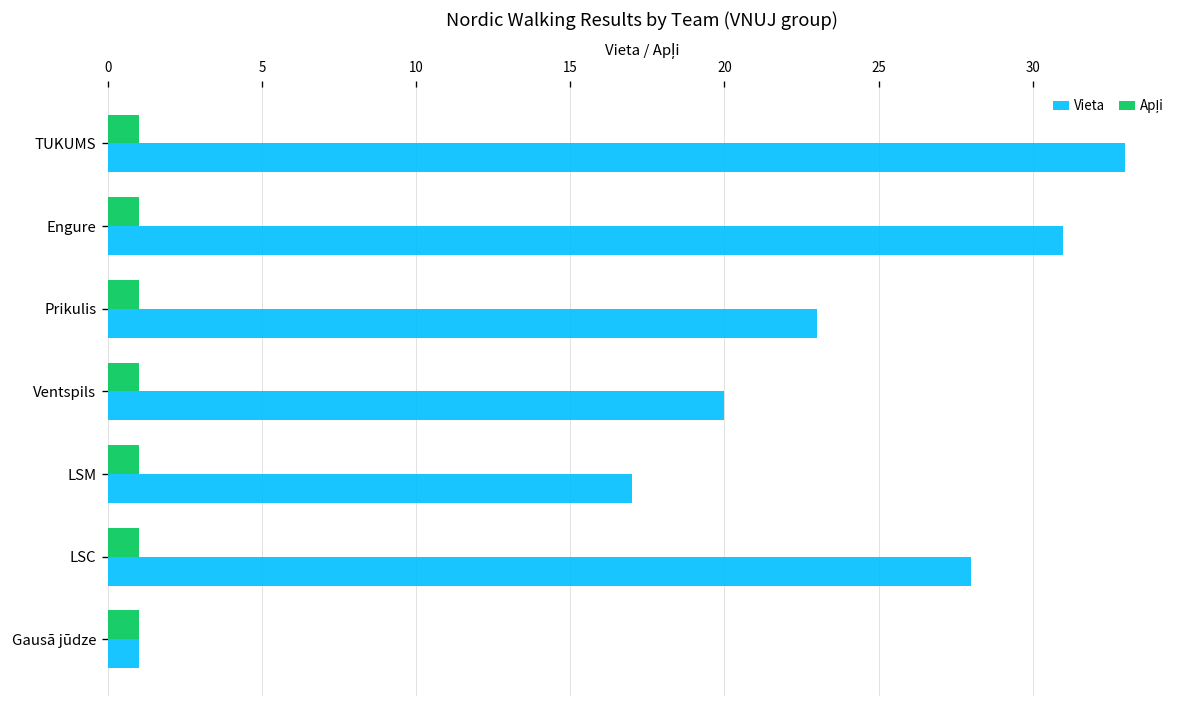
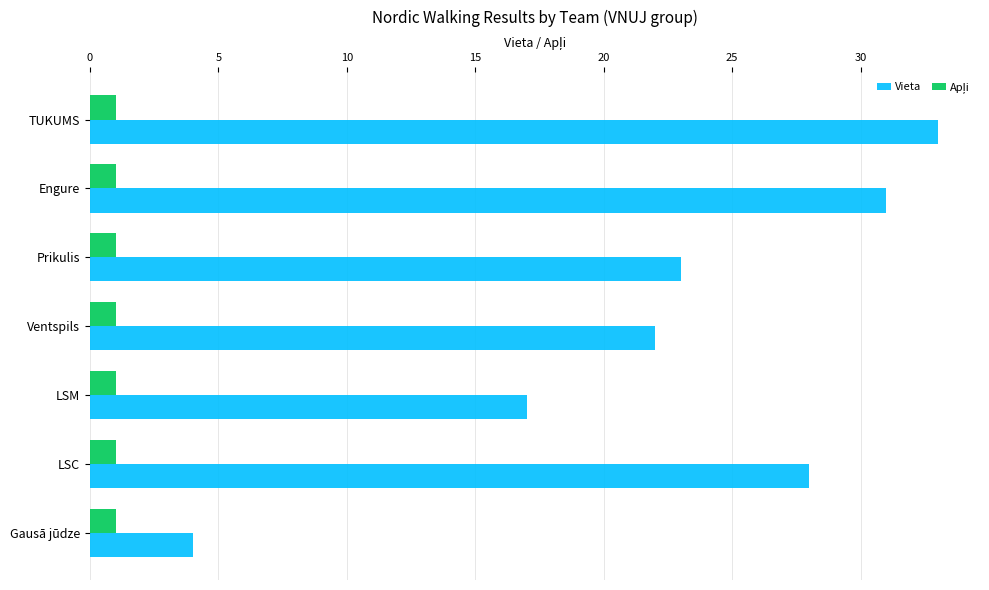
  {
    "Vieta": {
      "TUKUMS": 33,
      "Engure": 31,
      "Prikulis": 23,
-     "Ventspils": 20,
+     "Ventspils": 22,
      "LSM": 17,
      "LSC": 28,
-     "Gausā jūdze": 1
+     "Gausā jūdze": 4
    },
    "Apļi": {
      "TUKUMS": 1,
      "Engure": 1,
      "Prikulis": 1,
      "Ventspils": 1,
      "LSM": 1,
      "LSC": 1,
      "Gausā jūdze": 1
    }
  }
